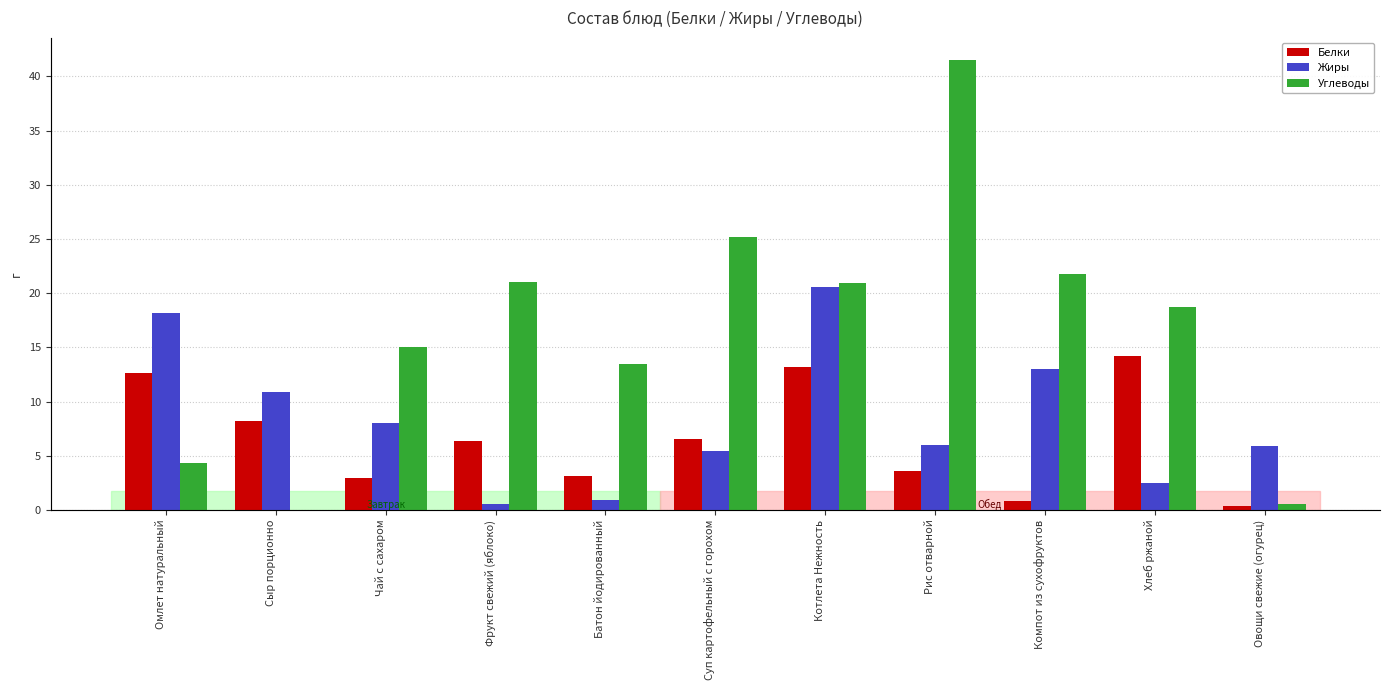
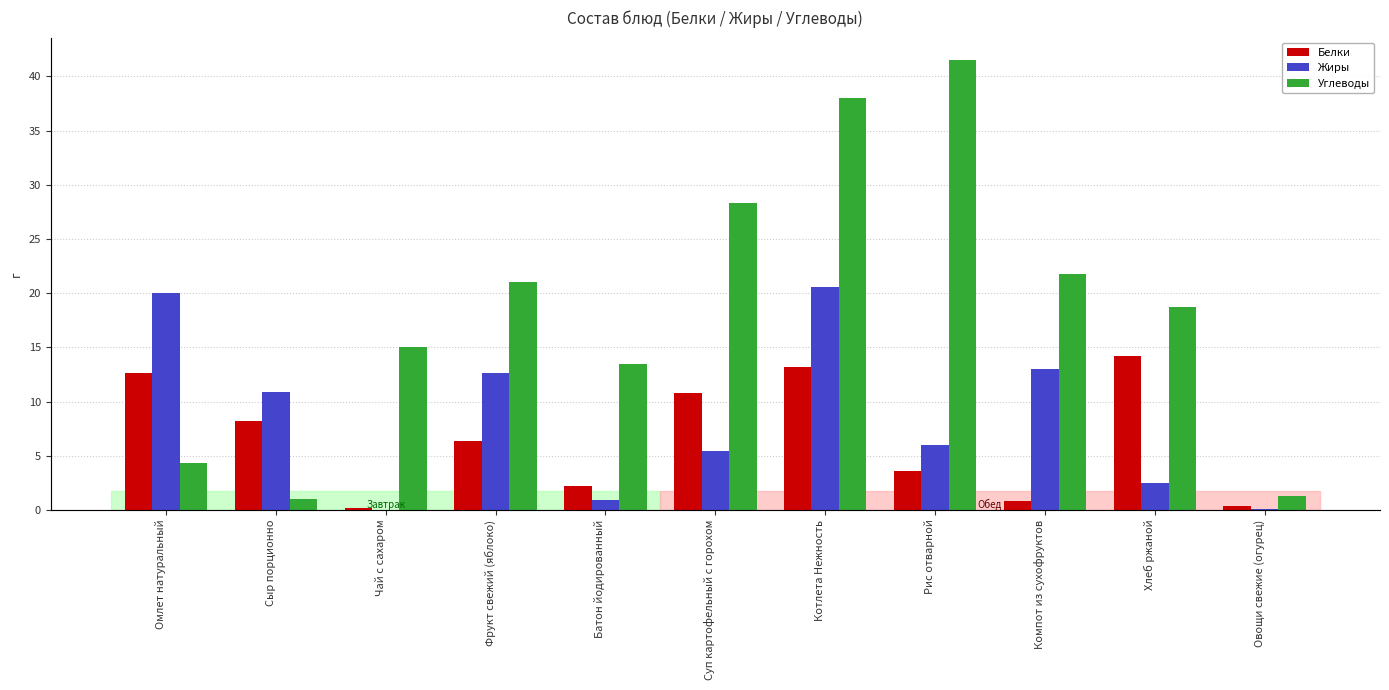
  {
    "Белки": {
      "Омлет натуральный": 12.6,
      "Сыр порционно": 8.2,
-     "Чай с сахаром": 2.9,
+     "Чай с сахаром": 0.2,
      "Фрукт свежий (яблоко)": 6.4,
-     "Батон йодированный": 3.2,
-     "Суп картофельный с горохом": 6.5,
+     "Батон йодированный": 2.2,
+     "Суп картофельный с горохом": 10.8,
      "Котлета Нежность": 13.2,
      "Рис отварной": 3.6,
      "Компот из сухофруктов": 0.8,
      "Хлеб ржаной": 14.2,
      "Овощи свежие (огурец)": 0.4
    },
    "Жиры": {
-     "Омлет натуральный": 18.2,
+     "Омлет натуральный": 20.0,
      "Сыр порционно": 10.9,
-     "Чай с сахаром": 8,
-     "Фрукт свежий (яблоко)": 0.5,
+     "Чай с сахаром": 0,
+     "Фрукт свежий (яблоко)": 12.6,
      "Батон йодированный": 0.9,
      "Суп картофельный с горохом": 5.4,
      "Котлета Нежность": 20.6,
      "Рис отварной": 6.0,
      "Компот из сухофруктов": 13.0,
      "Хлеб ржаной": 2.5,
-     "Овощи свежие (огурец)": 5.9
+     "Овощи свежие (огурец)": 0.1
    },
    "Углеводы": {
      "Омлет натуральный": 4.3,
-     "Сыр порционно": 0,
+     "Сыр порционно": 1,
      "Чай с сахаром": 15.0,
      "Фрукт свежий (яблоко)": 21.0,
      "Батон йодированный": 13.5,
-     "Суп картофельный с горохом": 25.2,
-     "Котлета Нежность": 20.9,
+     "Суп картофельный с горохом": 28.3,
+     "Котлета Нежность": 38.0,
      "Рис отварной": 41.5,
      "Компот из сухофруктов": 21.8,
      "Хлеб ржаной": 18.7,
-     "Овощи свежие (огурец)": 0.5
+     "Овощи свежие (огурец)": 1.3
    }
  }
